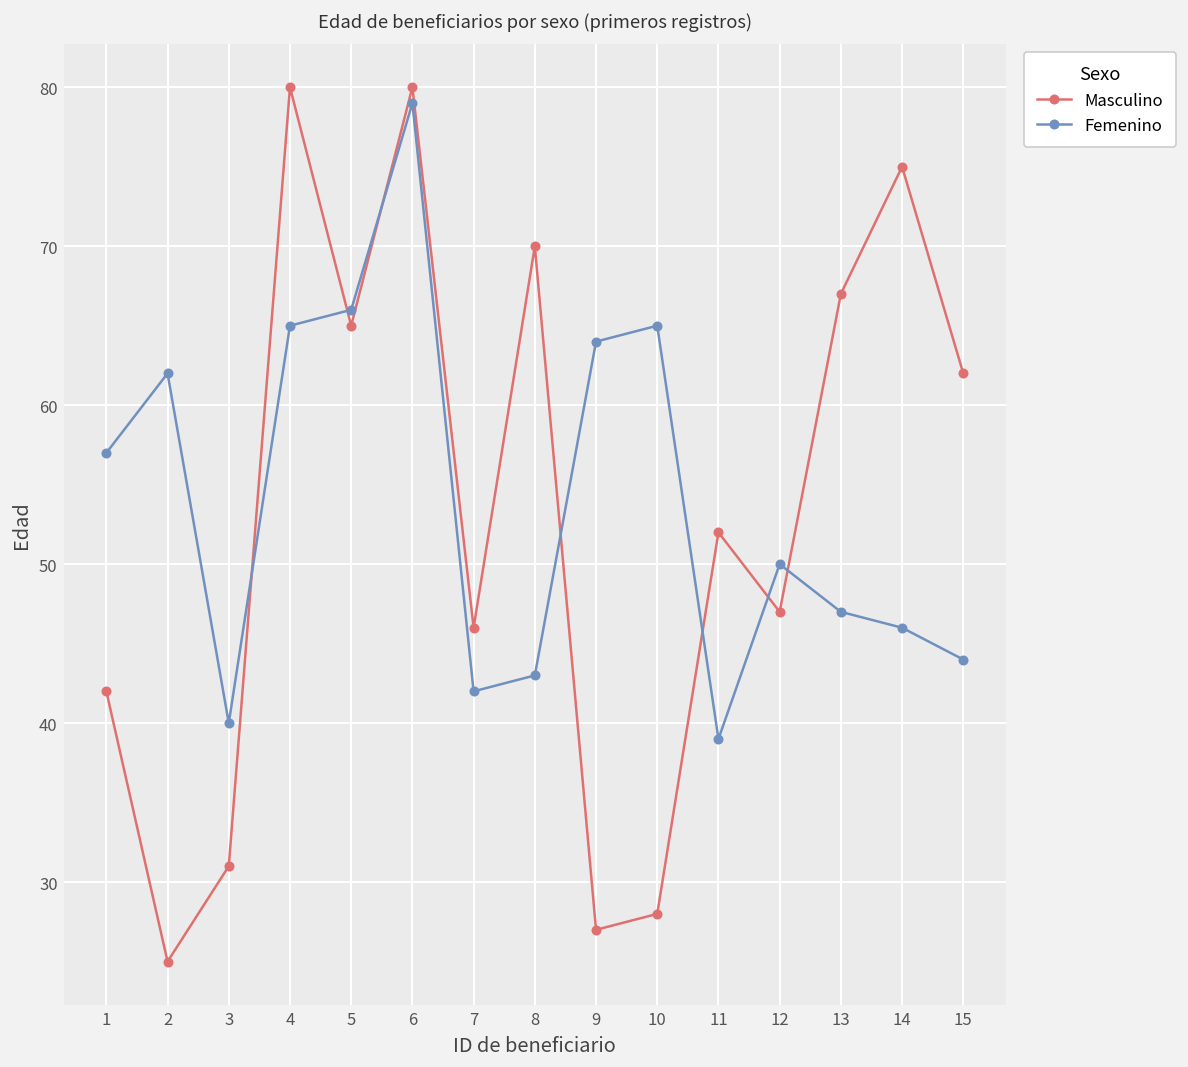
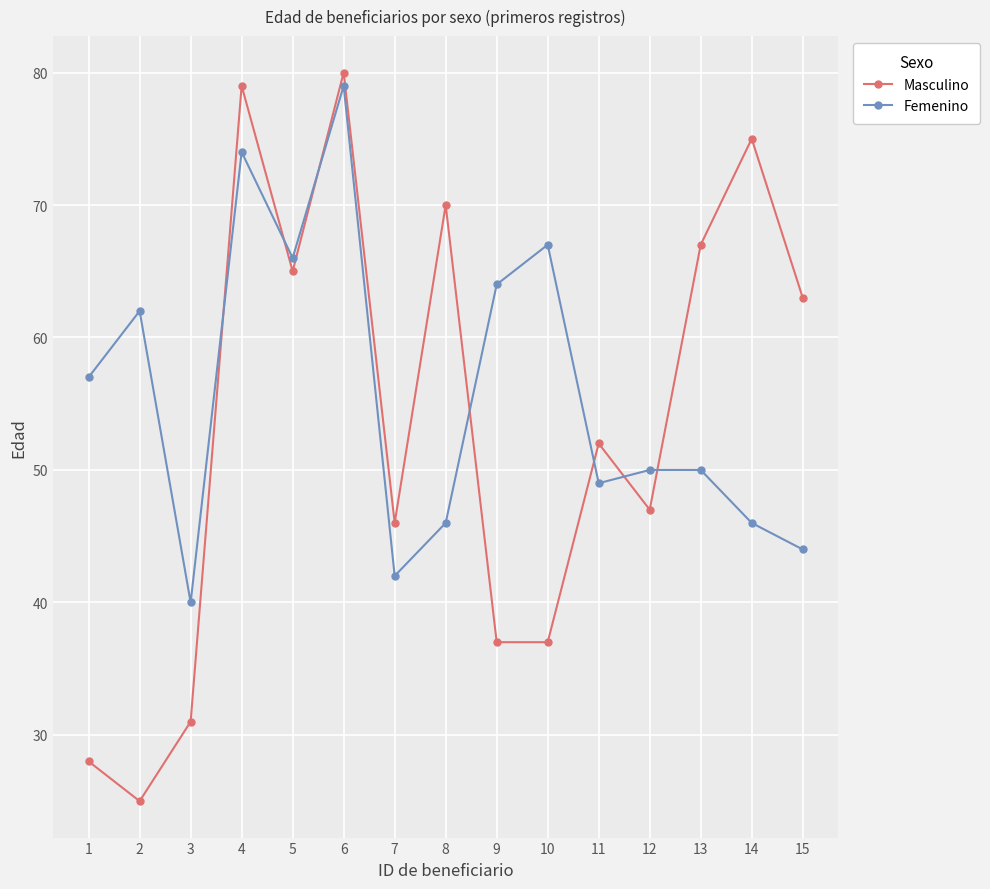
  {
    "Masculino": {
-     "1": 42,
+     "1": 28,
      "2": 25,
      "3": 31,
-     "4": 80,
+     "4": 79,
      "5": 65,
      "6": 80,
      "7": 46,
      "8": 70,
-     "9": 27,
-     "10": 28,
+     "9": 37,
+     "10": 37,
      "11": 52,
      "12": 47,
      "13": 67,
      "14": 75,
-     "15": 62
+     "15": 63
    },
    "Femenino": {
      "1": 57,
      "2": 62,
      "3": 40,
-     "4": 65,
+     "4": 74,
      "5": 66,
      "6": 79,
      "7": 42,
-     "8": 43,
+     "8": 46,
      "9": 64,
-     "10": 65,
-     "11": 39,
+     "10": 67,
+     "11": 49,
      "12": 50,
-     "13": 47,
+     "13": 50,
      "14": 46,
      "15": 44
    }
  }
